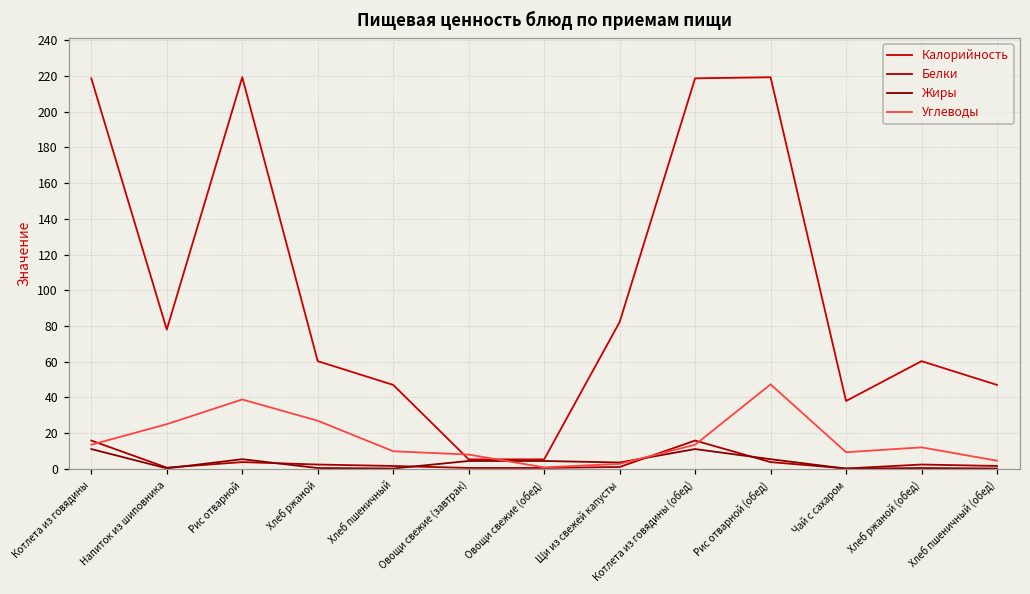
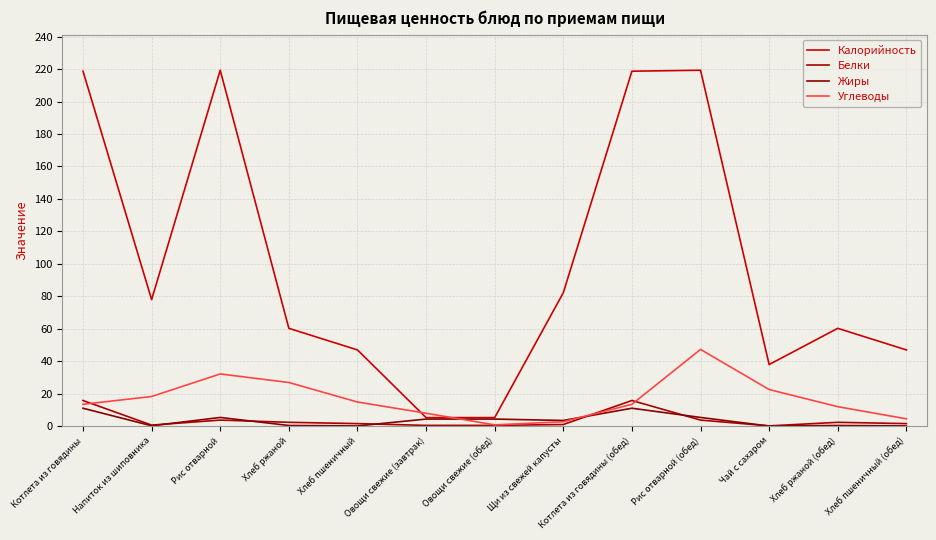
  {
    "Углеводы": {
      "Котлета из говядины": 14,
-     "Напиток из шиповника": 25,
-     "Рис отварной": 39,
+     "Напиток из шиповника": 18,
+     "Рис отварной": 32,
      "Хлеб ржаной": 27,
-     "Хлеб пшеничный": 10,
+     "Хлеб пшеничный": 15,
      "Овощи свежие (завтрак)": 8,
      "Котлета из говядины (обед)": 14,
      "Рис отварной (обед)": 47,
-     "Чай с сахаром": 9,
+     "Чай с сахаром": 23,
      "Хлеб ржаной (обед)": 12,
      "Хлеб пшеничный (обед)": 5
    }
  }
